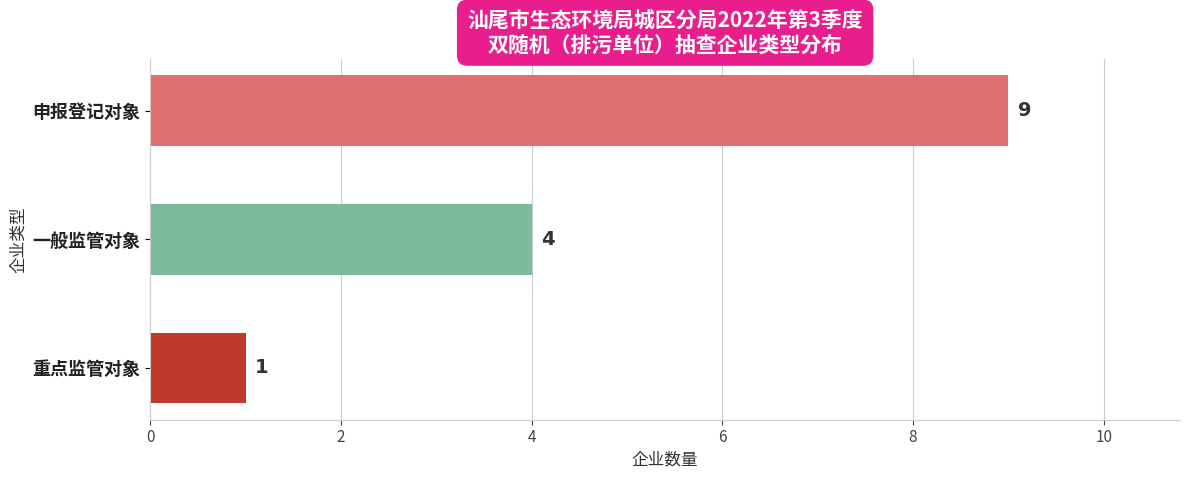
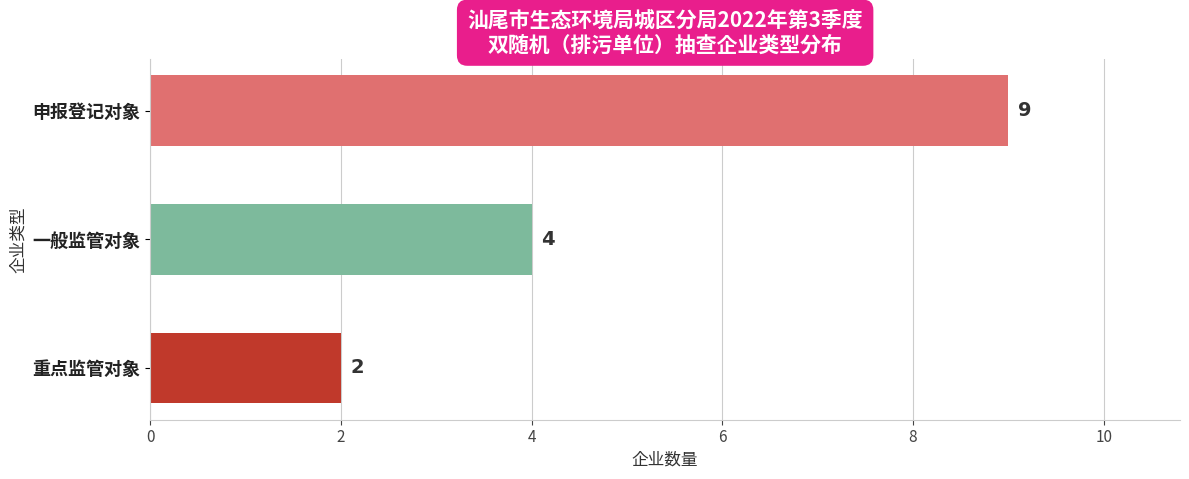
  {
    "申报登记对象": 9,
    "一般监管对象": 4,
-   "重点监管对象": 1
+   "重点监管对象": 2
  }
